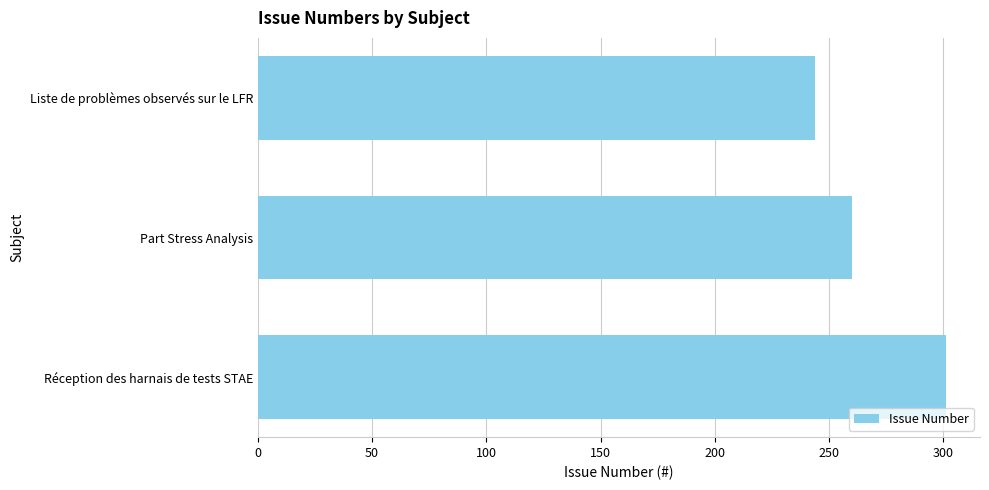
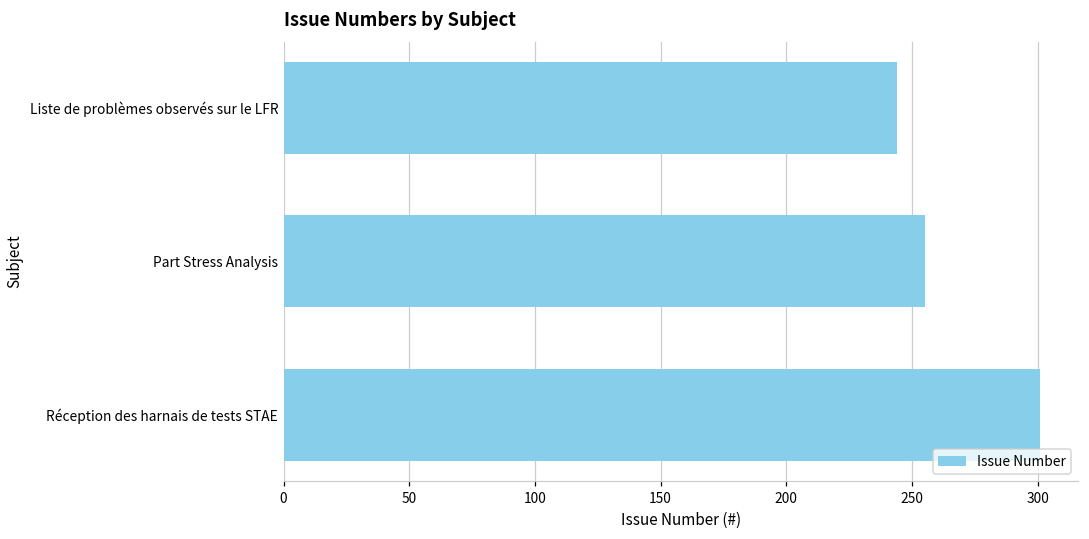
  {
    "Liste de problèmes observés sur le LFR": 244,
-   "Part Stress Analysis": 260,
+   "Part Stress Analysis": 255,
    "Réception des harnais de tests STAE": 301
  }
